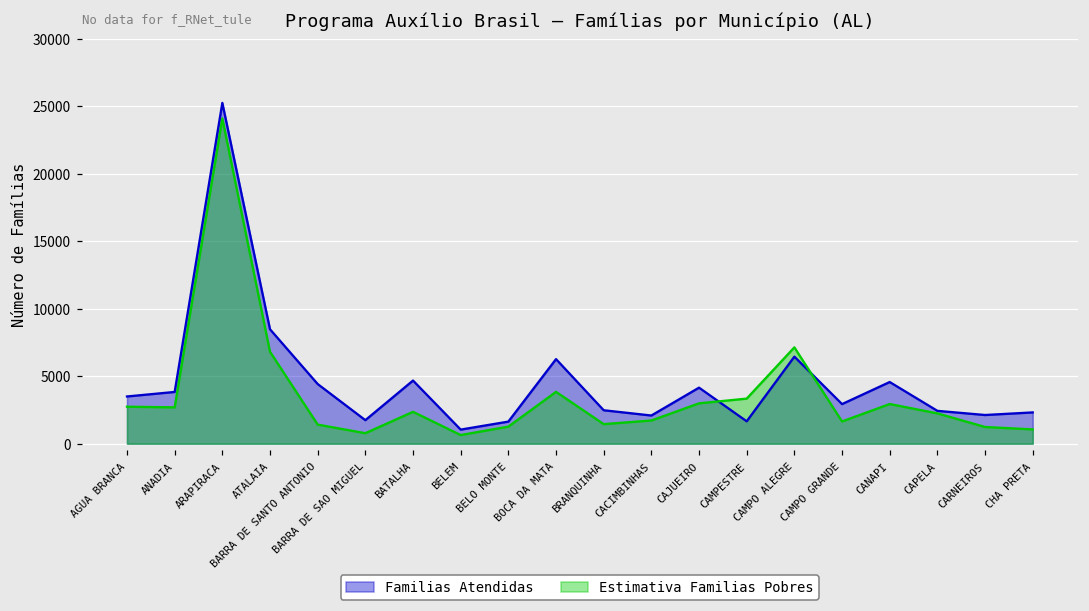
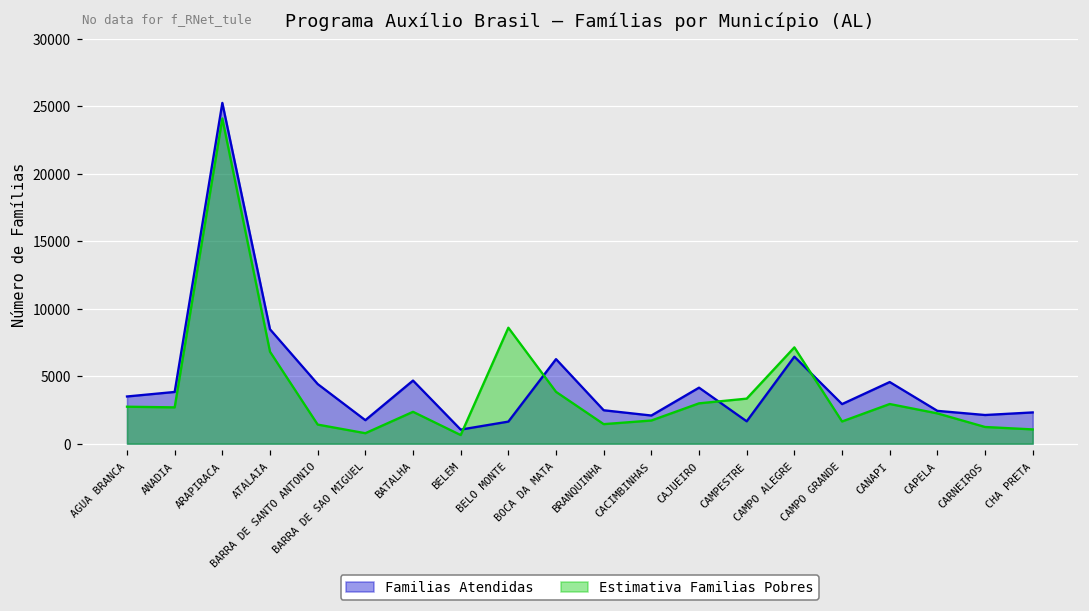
  {
    "Familias Atendidas": {
      "AGUA BRANCA": 3500,
      "ANADIA": 3800,
      "ARAPIRACA": 25300,
      "ATALAIA": 8500,
      "BARRA DE SANTO ANTONIO": 4400,
      "BARRA DE SAO MIGUEL": 1700,
      "BATALHA": 4700,
      "BELEM": 1000,
      "BELO MONTE": 1600,
      "BOCA DA MATA": 6300,
      "BRANQUINHA": 2500,
      "CACIMBINHAS": 2100,
      "CAJUEIRO": 4200,
      "CAMPESTRE": 1700,
      "CAMPO ALEGRE": 6500,
      "CAMPO GRANDE": 2900,
      "CANAPI": 4600,
      "CARNEIROS": 2100,
      "CHA PRETA": 2300
    },
    "Estimativa Familias Pobres": {
      "AGUA BRANCA": 2700,
      "ANADIA": 2700,
      "ARAPIRACA": 24100,
      "ATALAIA": 6800,
      "BARRA DE SANTO ANTONIO": 1400,
      "BARRA DE SAO MIGUEL": 800,
      "BATALHA": 2400,
      "BELEM": 600,
-     "BELO MONTE": 1300,
+     "BELO MONTE": 8600,
      "BOCA DA MATA": 3800,
      "BRANQUINHA": 1500,
      "CACIMBINHAS": 1700,
      "CAJUEIRO": 3000,
      "CAMPESTRE": 3300,
      "CAMPO ALEGRE": 7100,
      "CAMPO GRANDE": 1600,
      "CANAPI": 2900,
      "CARNEIROS": 1200,
      "CHA PRETA": 1100
    }
  }
